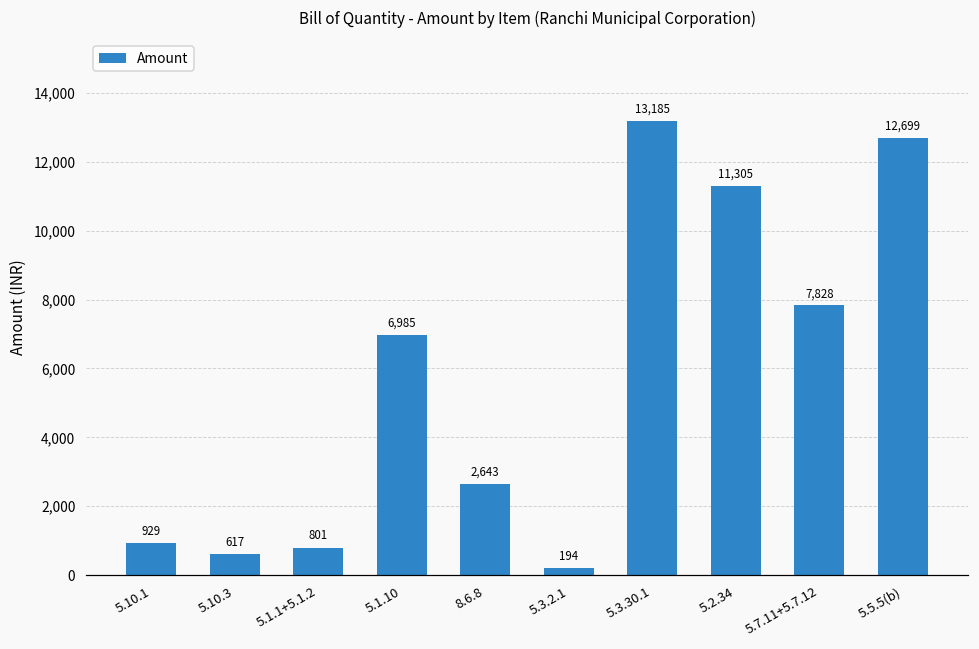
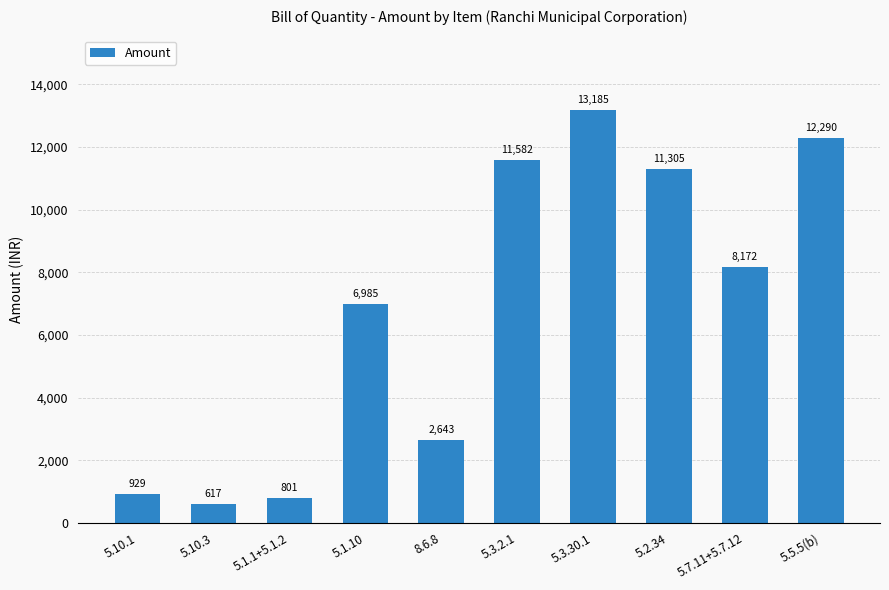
  {
    "5.10.1": "929",
    "5.10.3": "617",
    "5.1.1+5.1.2": "801",
    "5.1.10": "6,985",
    "8.6.8": "2,643",
-   "5.3.2.1": "194",
+   "5.3.2.1": "11,582",
    "5.3.30.1": "13,185",
    "5.2.34": "11,305",
-   "5.7.11+5.7.12": "7,828",
-   "5.5.5(b)": "12,699"
+   "5.7.11+5.7.12": "8,172",
+   "5.5.5(b)": "12,290"
  }
